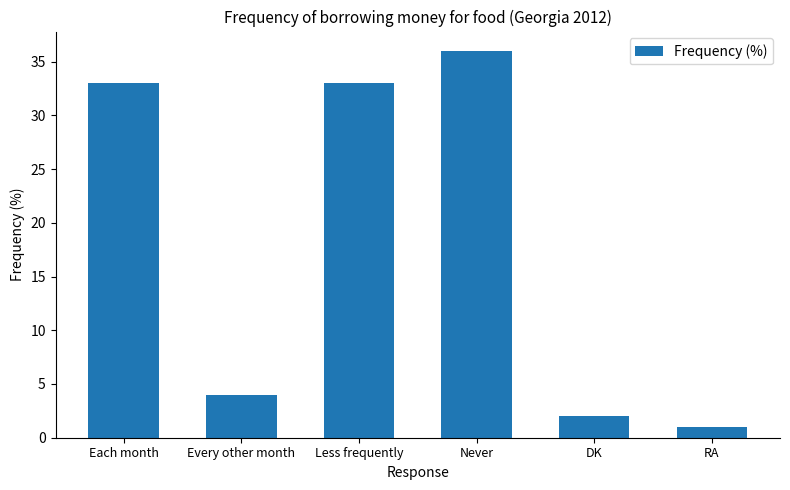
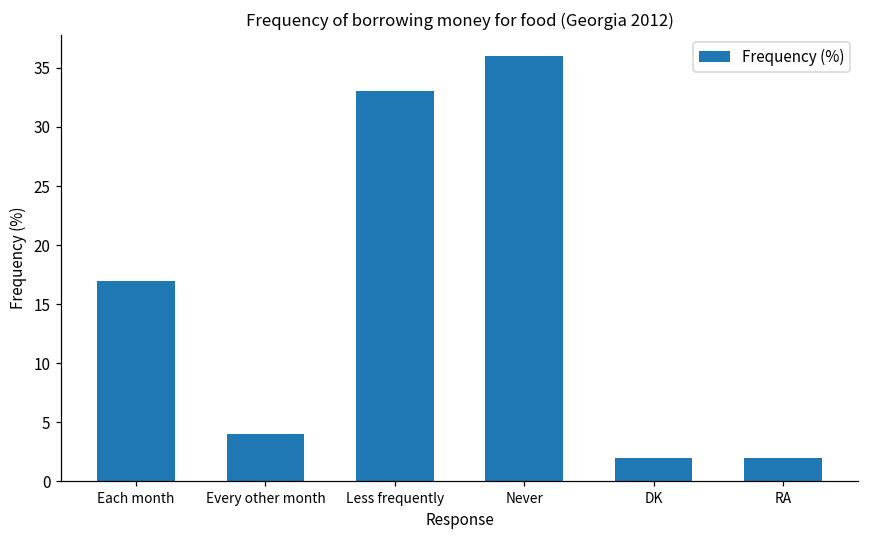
  {
-   "Each month": 33,
+   "Each month": 17,
    "Every other month": 4,
    "Less frequently": 33,
    "Never": 36,
    "DK": 2,
-   "RA": 1
+   "RA": 2
  }
